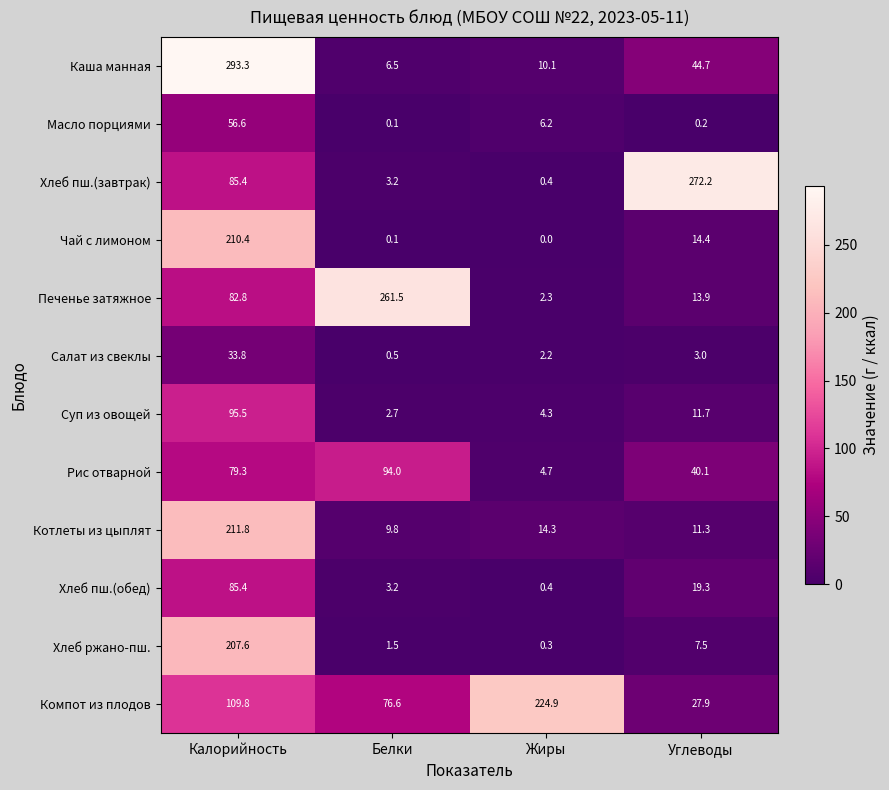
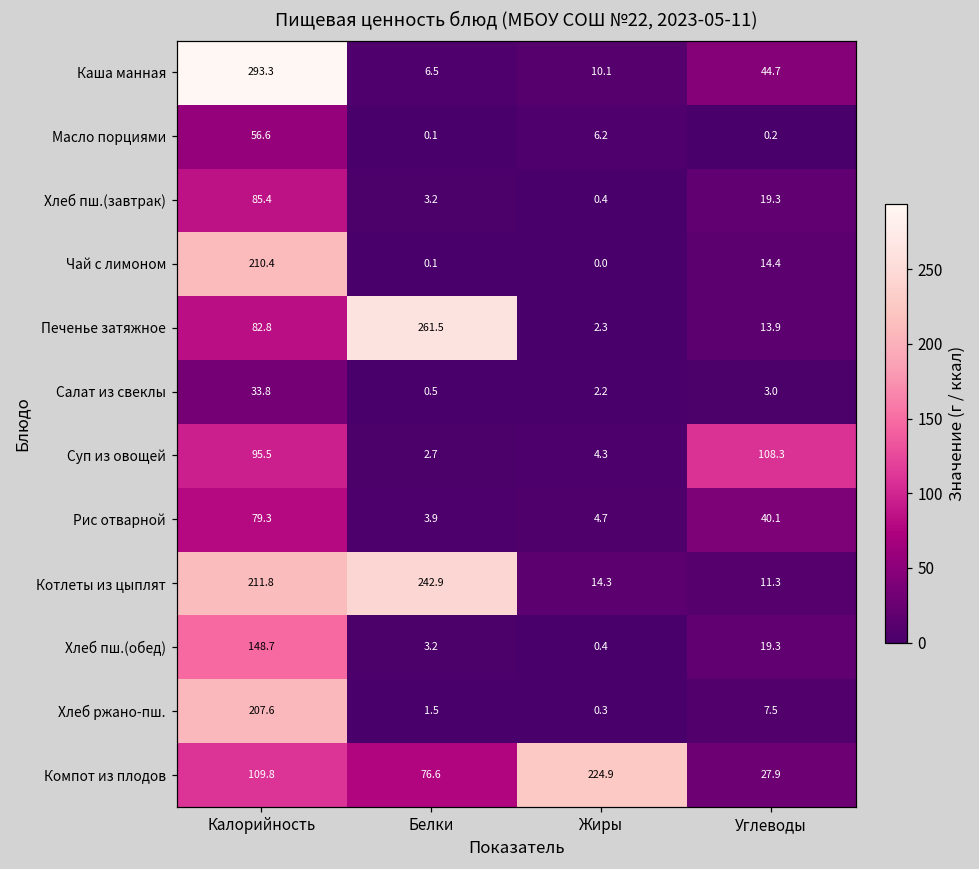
  {
    "Каша манная": {
      "Калорийность": 293.3,
      "Белки": 6.5,
      "Жиры": 10.1,
      "Углеводы": 44.7
    },
    "Масло порциями": {
      "Калорийность": 56.6,
      "Белки": 0.1,
      "Жиры": 6.2,
      "Углеводы": 0.2
    },
    "Хлеб пш.(завтрак)": {
      "Калорийность": 85.4,
      "Белки": 3.2,
      "Жиры": 0.4,
-     "Углеводы": 272.2
+     "Углеводы": 19.3
    },
    "Чай с лимоном": {
      "Калорийность": 210.4,
      "Белки": 0.1,
      "Жиры": 0.0,
      "Углеводы": 14.4
    },
    "Печенье затяжное": {
      "Калорийность": 82.8,
      "Белки": 261.5,
      "Жиры": 2.3,
      "Углеводы": 13.9
    },
    "Салат из свеклы": {
      "Калорийность": 33.8,
      "Белки": 0.5,
      "Жиры": 2.2,
      "Углеводы": 3.0
    },
    "Суп из овощей": {
      "Калорийность": 95.5,
      "Белки": 2.7,
      "Жиры": 4.3,
-     "Углеводы": 11.7
+     "Углеводы": 108.3
    },
    "Рис отварной": {
      "Калорийность": 79.3,
-     "Белки": 94.0,
+     "Белки": 3.9,
      "Жиры": 4.7,
      "Углеводы": 40.1
    },
    "Котлеты из цыплят": {
      "Калорийность": 211.8,
-     "Белки": 9.8,
+     "Белки": 242.9,
      "Жиры": 14.3,
      "Углеводы": 11.3
    },
    "Хлеб пш.(обед)": {
-     "Калорийность": 85.4,
+     "Калорийность": 148.7,
      "Белки": 3.2,
      "Жиры": 0.4,
      "Углеводы": 19.3
    },
    "Хлеб ржано-пш.": {
      "Калорийность": 207.6,
      "Белки": 1.5,
      "Жиры": 0.3,
      "Углеводы": 7.5
    },
    "Компот из плодов": {
      "Калорийность": 109.8,
      "Белки": 76.6,
      "Жиры": 224.9,
      "Углеводы": 27.9
    }
  }
